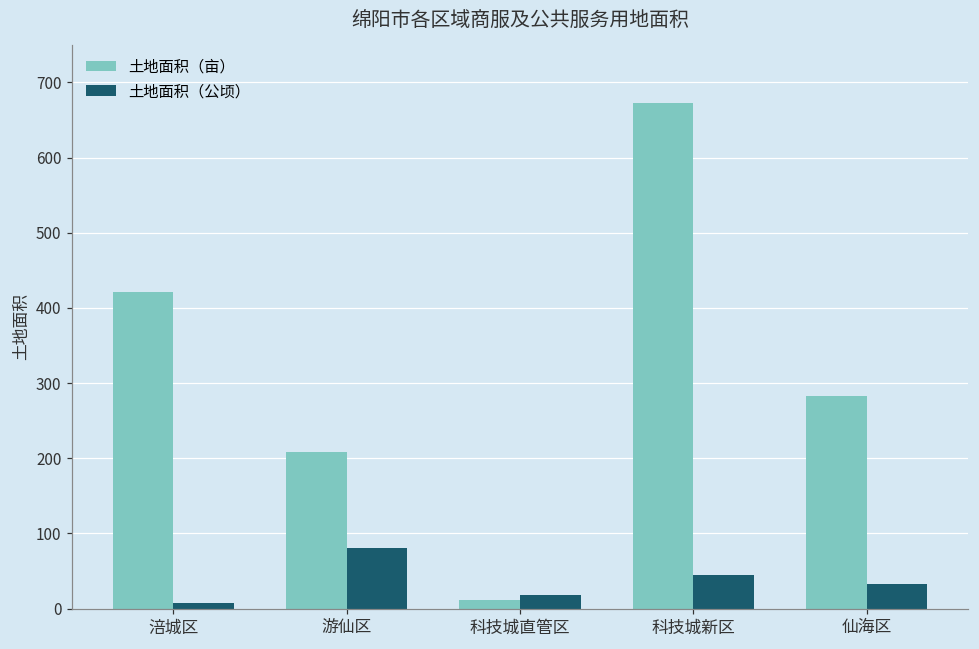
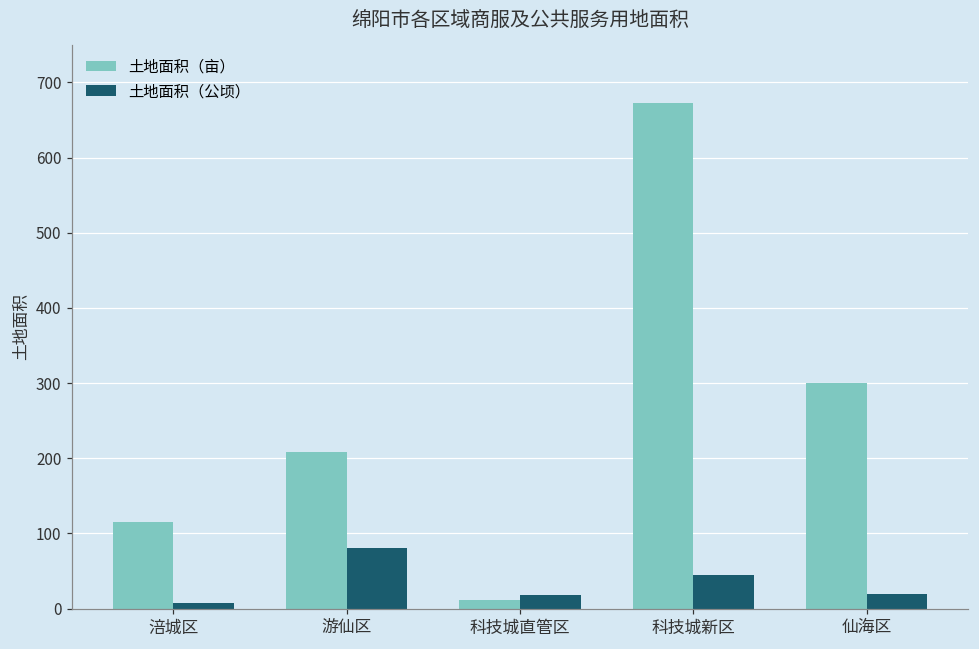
  {
    "土地面积（亩）": {
-     "涪城区": 420,
+     "涪城区": 120,
      "游仙区": 210,
      "科技城直管区": 10,
      "科技城新区": 670,
-     "仙海区": 280
+     "仙海区": 300
    },
    "土地面积（公顷）": {
      "涪城区": 10,
      "游仙区": 80,
      "科技城直管区": 20,
      "科技城新区": 40,
-     "仙海区": 30
+     "仙海区": 20
    }
  }
